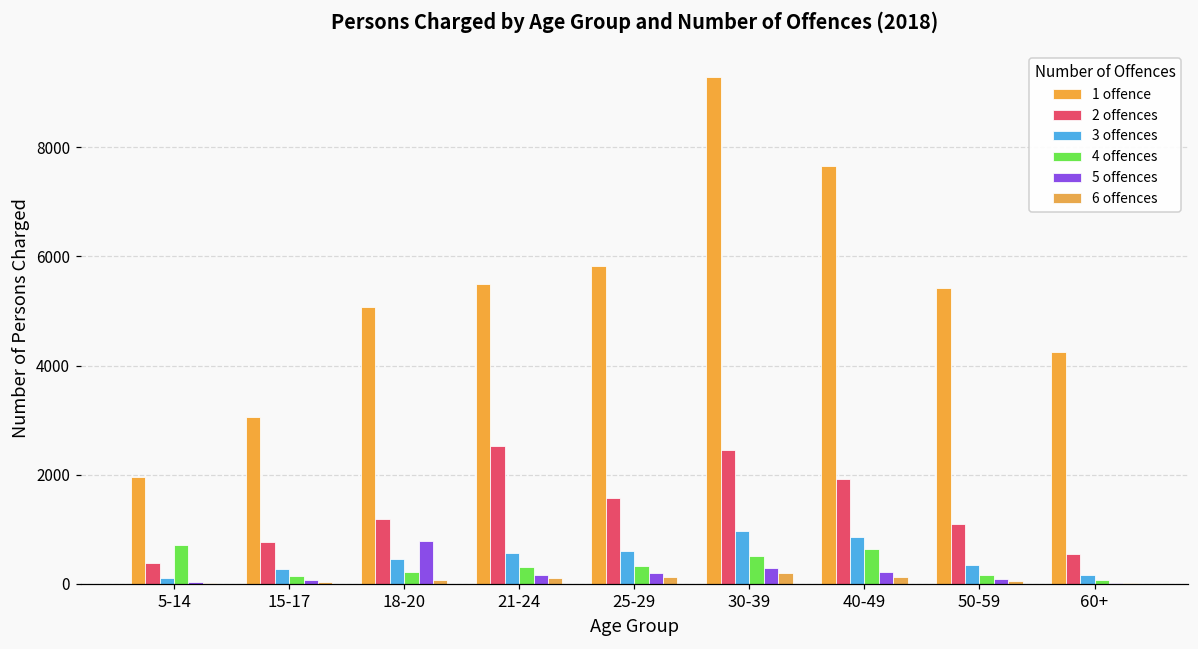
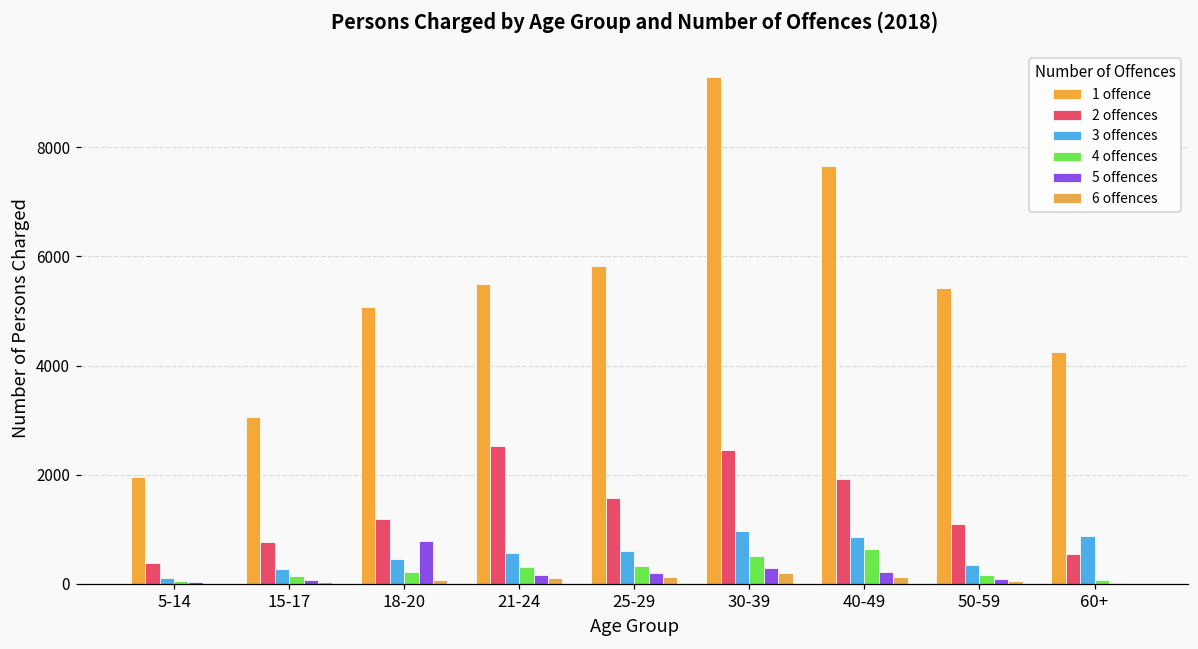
  {
    "2 offences": {
      "5-14": 400,
      "15-17": 800,
      "18-20": 1200,
      "21-24": 2500,
      "25-29": 1600,
      "30-39": 2500,
      "40-49": 1900,
      "50-59": 1100,
      "60+": 600
    },
    "3 offences": {
      "5-14": 100,
      "15-17": 300,
      "18-20": 500,
      "21-24": 600,
      "25-29": 600,
      "30-39": 1000,
      "40-49": 900,
      "50-59": 300,
-     "60+": 200
+     "60+": 900
    },
    "4 offences": {
-     "5-14": 700,
+     "5-14": 100,
      "15-17": 100,
      "18-20": 200,
      "21-24": 300,
      "25-29": 300,
      "30-39": 500,
      "40-49": 600,
      "50-59": 200,
      "60+": 100
    },
    "5 offences": {
      "15-17": 100,
      "18-20": 800,
      "21-24": 200,
      "25-29": 200,
      "30-39": 300,
      "40-49": 200,
      "50-59": 100
    }
  }
